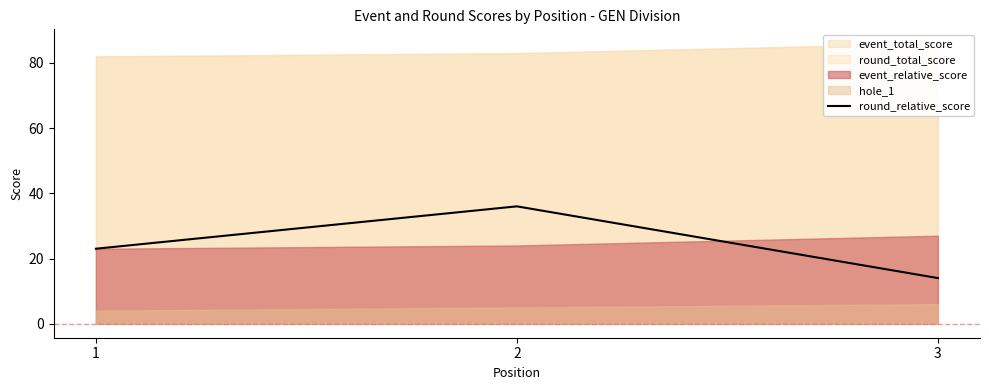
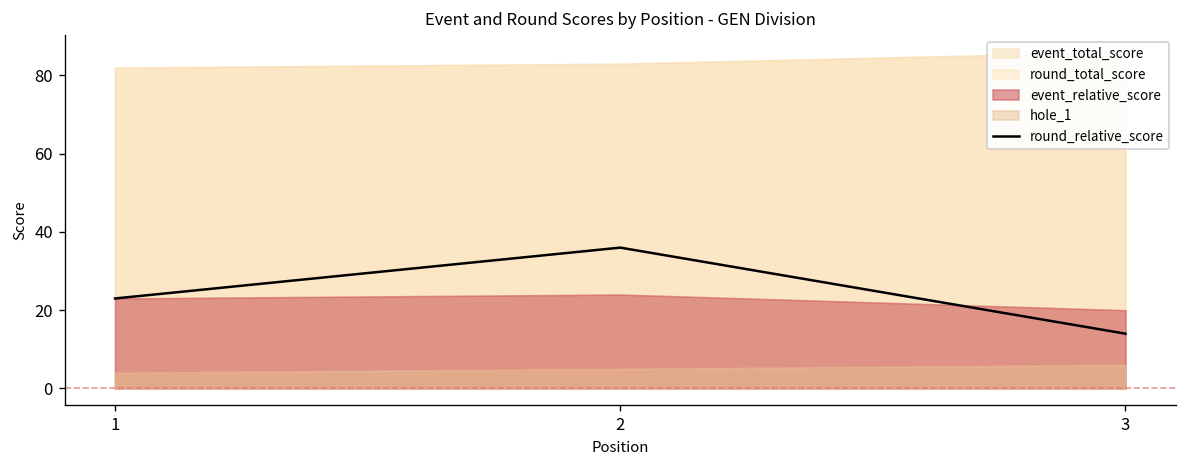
  {
    "round_relative_score": {
      "2": 36,
      "3": 14
    },
    "event_relative_score": {
      "2": 24,
-     "3": 27
+     "3": 20
    }
  }
